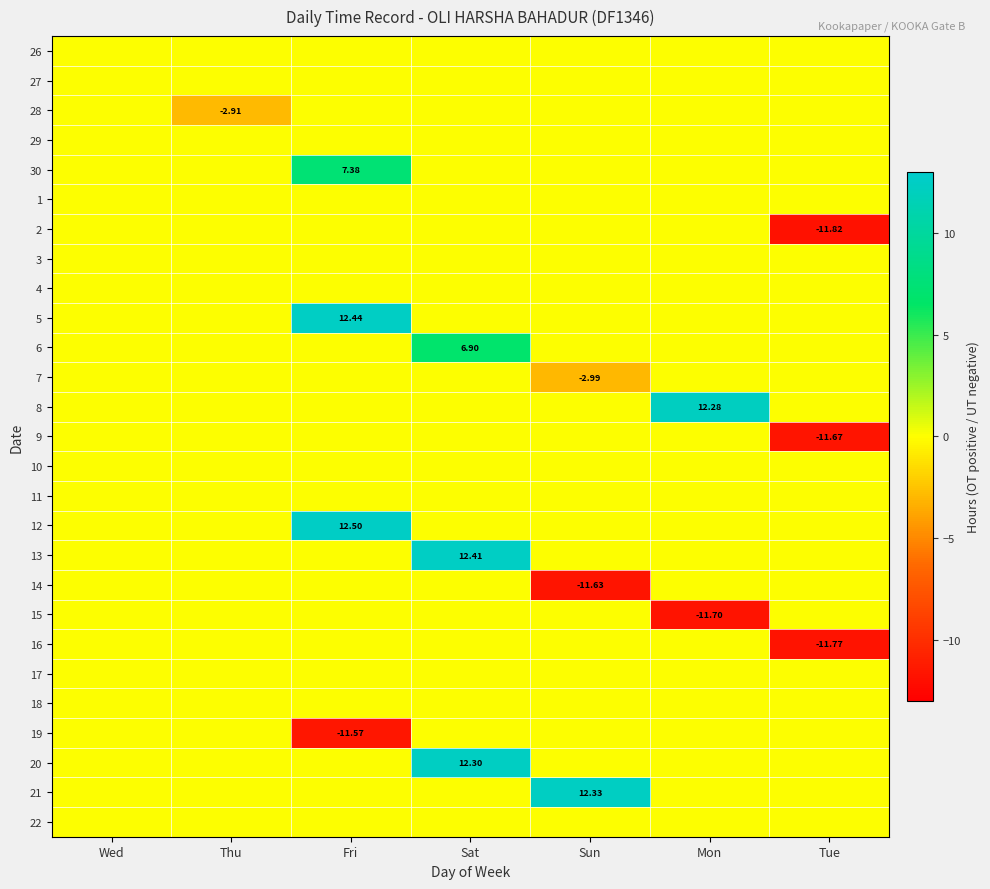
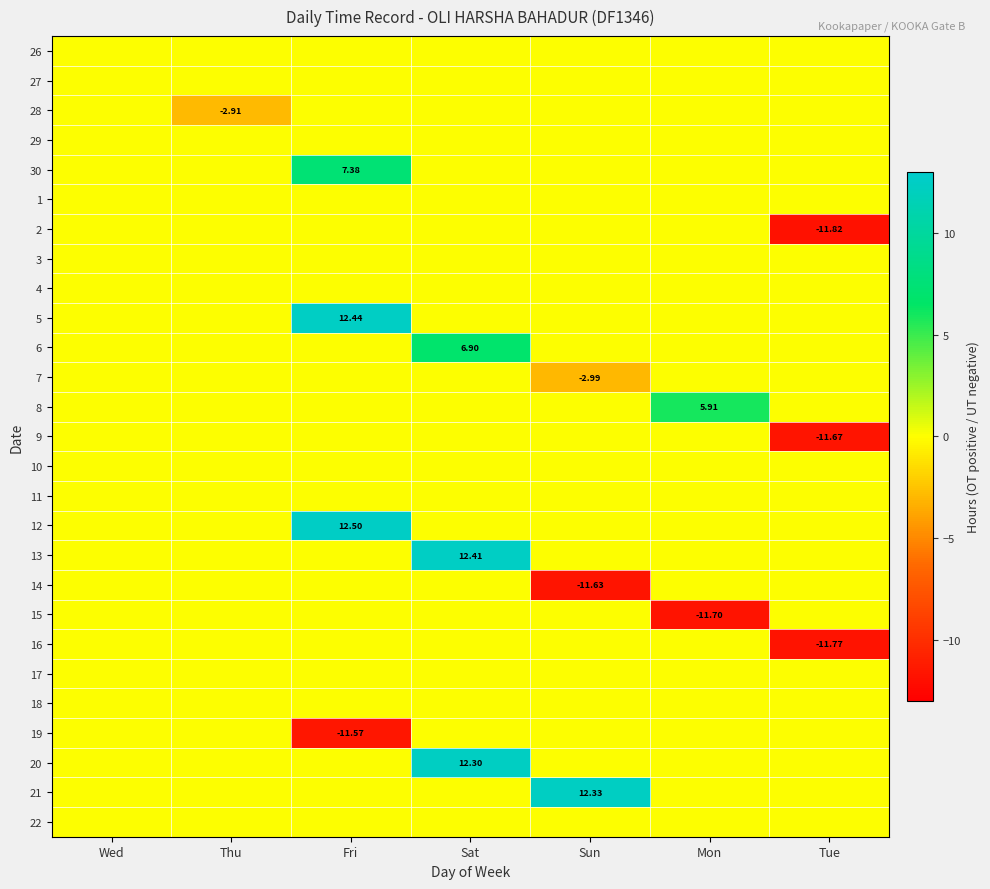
  {
    "28": {
      "Thu": -2.91
    },
    "30": {
      "Fri": 7.38
    },
    "2": {
      "Tue": -11.82
    },
    "5": {
      "Fri": 12.44
    },
    "6": {
      "Sat": 6.90
    },
    "7": {
      "Sun": -2.99
    },
    "8": {
-     "Mon": 12.28
+     "Mon": 5.91
    },
    "9": {
      "Tue": -11.67
    },
    "12": {
      "Fri": 12.50
    },
    "13": {
      "Sat": 12.41
    },
    "14": {
      "Sun": -11.63
    },
    "15": {
      "Mon": -11.70
    },
    "16": {
      "Tue": -11.77
    },
    "19": {
      "Fri": -11.57
    },
    "20": {
      "Sat": 12.30
    },
    "21": {
      "Sun": 12.33
    }
  }
